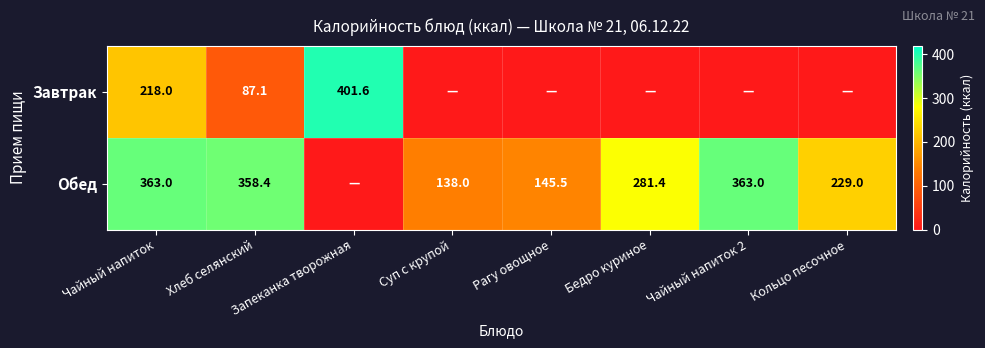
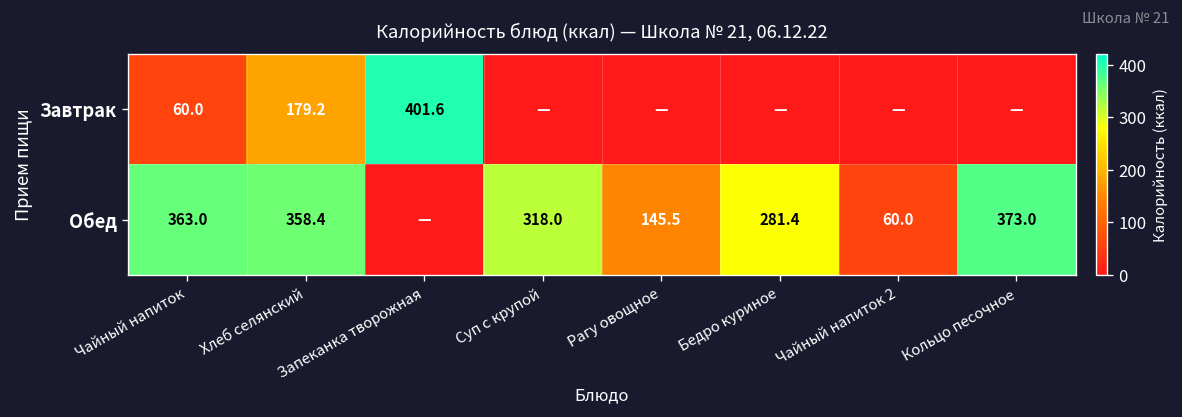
  {
    "Завтрак": {
-     "Чайный напиток": 218.0,
-     "Хлеб селянский": 87.1,
+     "Чайный напиток": 60.0,
+     "Хлеб селянский": 179.2,
      "Запеканка творожная": 401.6
    },
    "Обед": {
      "Чайный напиток": 363.0,
      "Хлеб селянский": 358.4,
-     "Суп с крупой": 138.0,
+     "Суп с крупой": 318.0,
      "Рагу овощное": 145.5,
      "Бедро куриное": 281.4,
-     "Чайный напиток 2": 363.0,
-     "Кольцо песочное": 229.0
+     "Чайный напиток 2": 60.0,
+     "Кольцо песочное": 373.0
    }
  }
